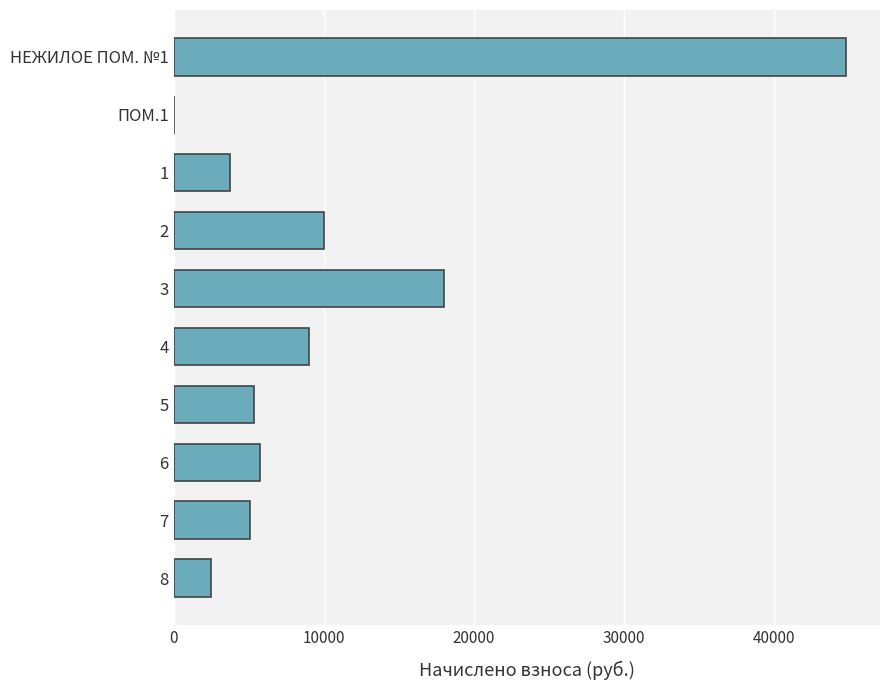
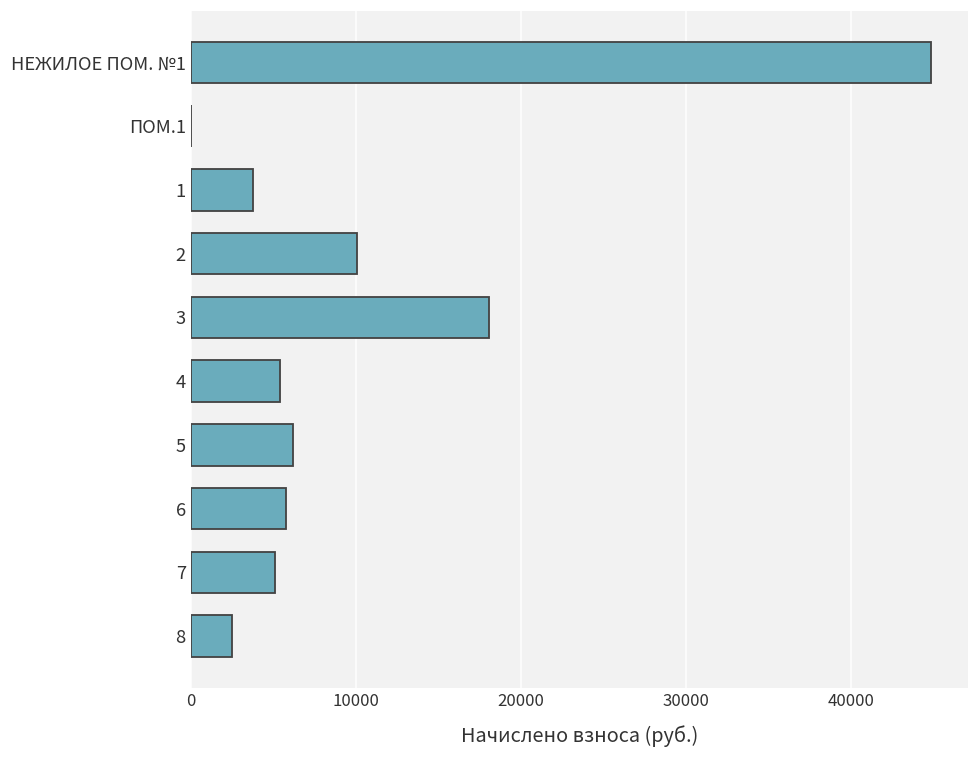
  {
    "НЕЖИЛОЕ ПОМ. №1": 44800,
    "ПОМ.1": 0,
    "1": 3800,
    "2": 10000,
    "3": 18000,
-   "4": 9000,
-   "5": 5400,
+   "4": 5400,
+   "5": 6200,
    "6": 5800,
    "7": 5100,
    "8": 2500
  }
